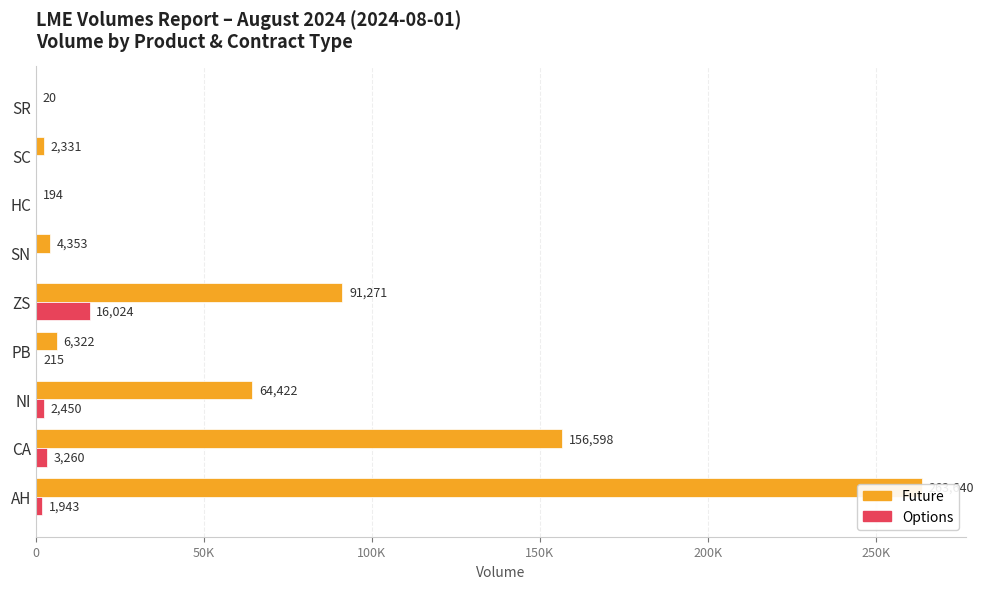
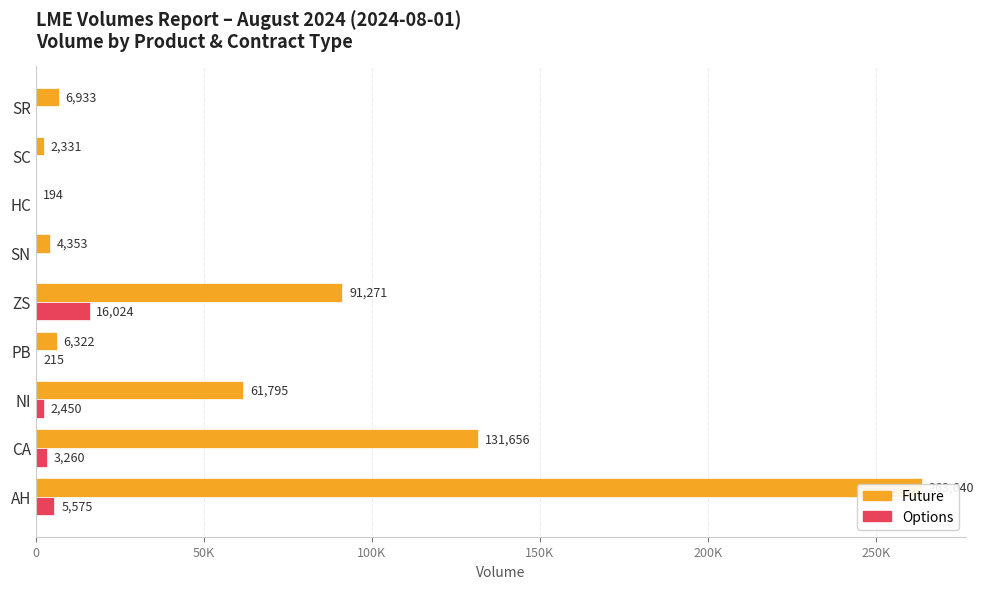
  {
    "Future": {
-     "SR": "20",
+     "SR": "6,933",
      "SC": "2,331",
      "HC": "194",
      "SN": "4,353",
      "ZS": "91,271",
      "PB": "6,322",
-     "NI": "64,422",
-     "CA": "156,598"
+     "NI": "61,795",
+     "CA": "131,656"
    },
    "Options": {
      "ZS": "16,024",
      "PB": "215",
      "NI": "2,450",
      "CA": "3,260",
-     "AH": "1,943"
+     "AH": "5,575"
    }
  }
